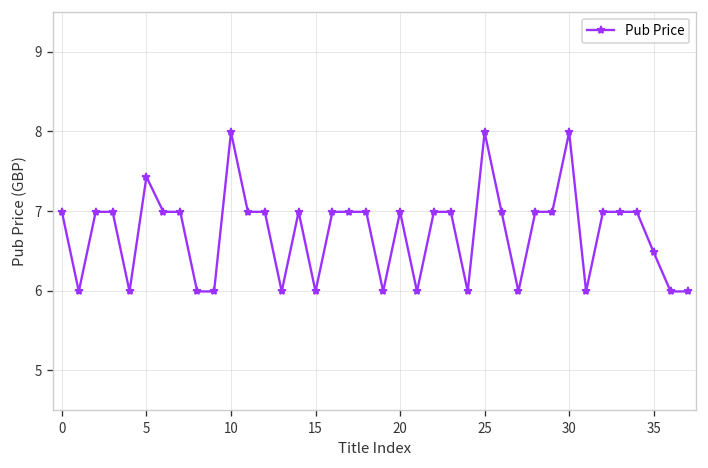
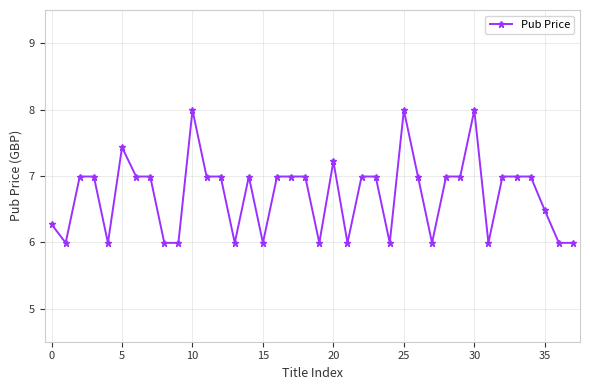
  {
-   "0": 7.0,
+   "0": 6.3,
    "5": 7.4,
    "10": 8.0,
    "15": 6.0,
-   "20": 7.0,
+   "20": 7.2,
    "25": 8.0,
    "30": 8.0,
    "35": 6.5
  }
